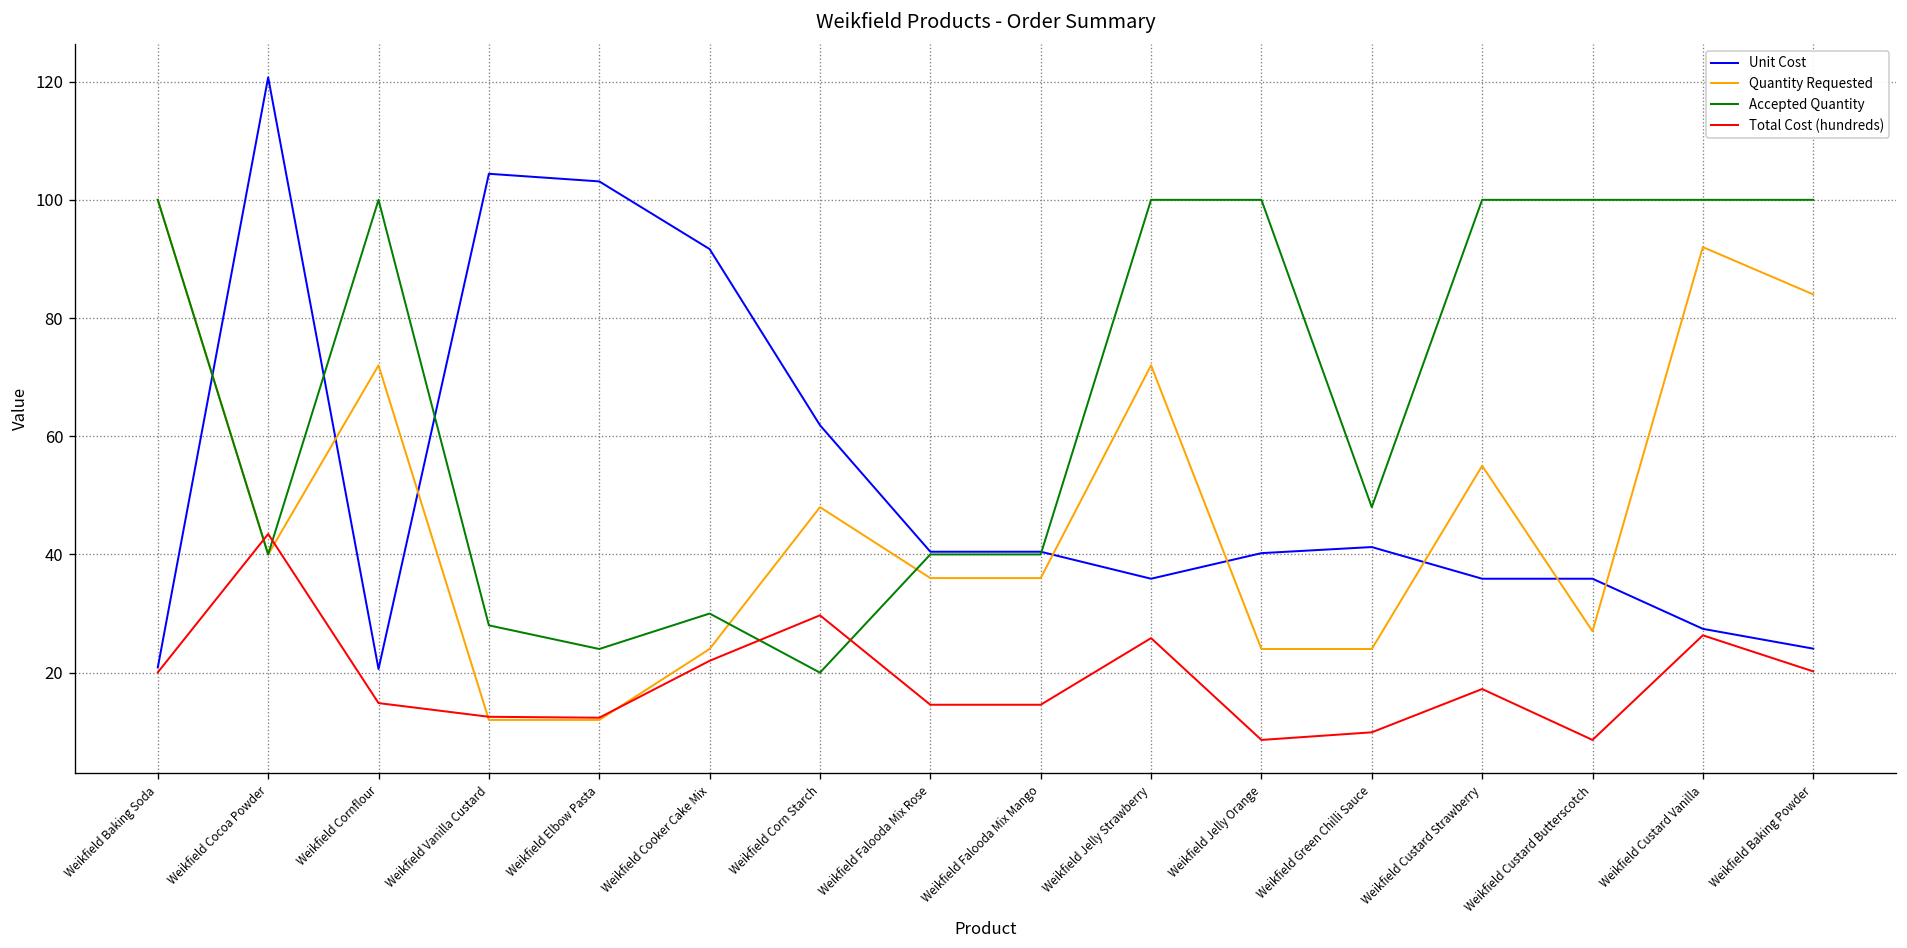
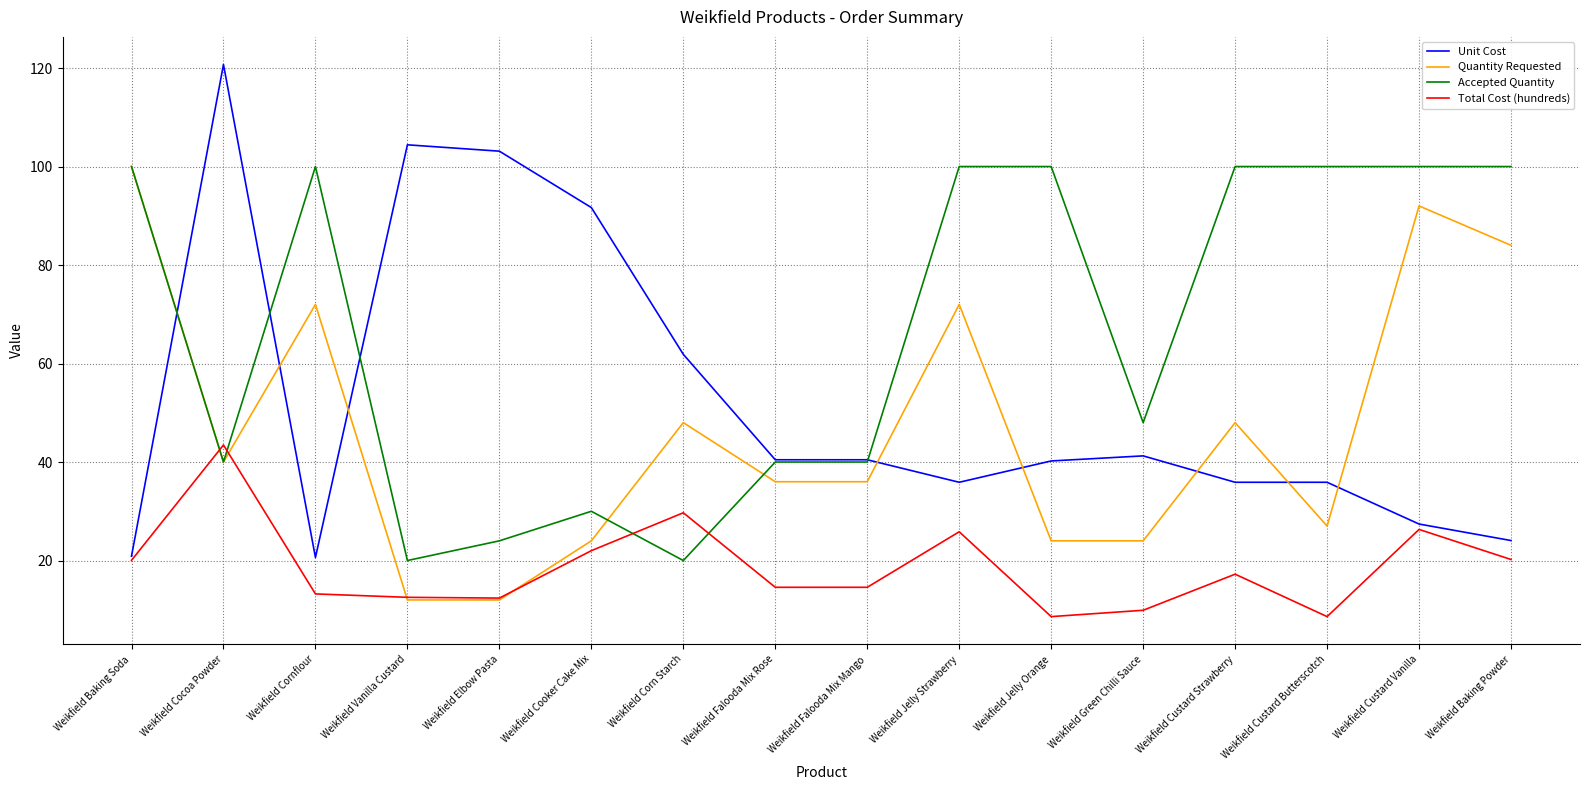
  {
    "Unit Cost": {
      "Weikfield Baking Soda": 21,
      "Weikfield Cocoa Powder": 121,
      "Weikfield Cornflour": 21,
      "Weikfield Vanilla Custard": 104,
      "Weikfield Elbow Pasta": 103,
      "Weikfield Cooker Cake Mix": 92,
      "Weikfield Corn Starch": 62,
      "Weikfield Jelly Strawberry": 36,
      "Weikfield Jelly Orange": 40,
      "Weikfield Green Chilli Sauce": 41,
      "Weikfield Custard Strawberry": 36,
      "Weikfield Custard Butterscotch": 36,
      "Weikfield Custard Vanilla": 27,
      "Weikfield Baking Powder": 24
    },
    "Quantity Requested": {
      "Weikfield Cornflour": 72,
      "Weikfield Vanilla Custard": 12,
      "Weikfield Cooker Cake Mix": 24,
      "Weikfield Corn Starch": 48,
      "Weikfield Falooda Mix Rose": 36,
      "Weikfield Falooda Mix Mango": 36,
      "Weikfield Jelly Strawberry": 72,
      "Weikfield Jelly Orange": 24,
      "Weikfield Green Chilli Sauce": 24,
-     "Weikfield Custard Strawberry": 55,
+     "Weikfield Custard Strawberry": 48,
      "Weikfield Custard Butterscotch": 27,
      "Weikfield Custard Vanilla": 92,
      "Weikfield Baking Powder": 84
    },
    "Accepted Quantity": {
      "Weikfield Cornflour": 100,
-     "Weikfield Vanilla Custard": 28,
+     "Weikfield Vanilla Custard": 20,
      "Weikfield Elbow Pasta": 24,
      "Weikfield Cooker Cake Mix": 30,
      "Weikfield Corn Starch": 20,
      "Weikfield Jelly Strawberry": 100,
      "Weikfield Jelly Orange": 100,
      "Weikfield Green Chilli Sauce": 48,
      "Weikfield Custard Strawberry": 100,
      "Weikfield Custard Butterscotch": 100,
      "Weikfield Custard Vanilla": 100,
      "Weikfield Baking Powder": 100
    },
    "Total Cost (hundreds)": {
      "Weikfield Baking Soda": 20,
      "Weikfield Cocoa Powder": 43,
-     "Weikfield Cornflour": 15,
+     "Weikfield Cornflour": 13,
      "Weikfield Vanilla Custard": 13,
      "Weikfield Cooker Cake Mix": 22,
      "Weikfield Corn Starch": 30,
      "Weikfield Falooda Mix Rose": 15,
      "Weikfield Falooda Mix Mango": 15,
      "Weikfield Jelly Strawberry": 26,
      "Weikfield Jelly Orange": 9,
      "Weikfield Green Chilli Sauce": 10,
      "Weikfield Custard Strawberry": 17,
      "Weikfield Custard Butterscotch": 9,
      "Weikfield Custard Vanilla": 26,
      "Weikfield Baking Powder": 20
    }
  }
